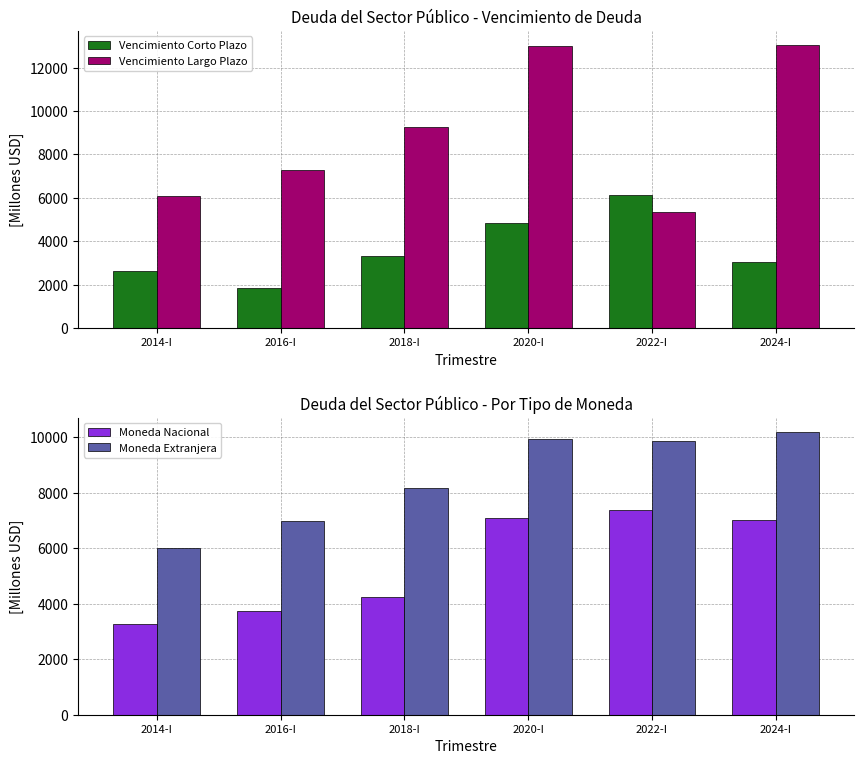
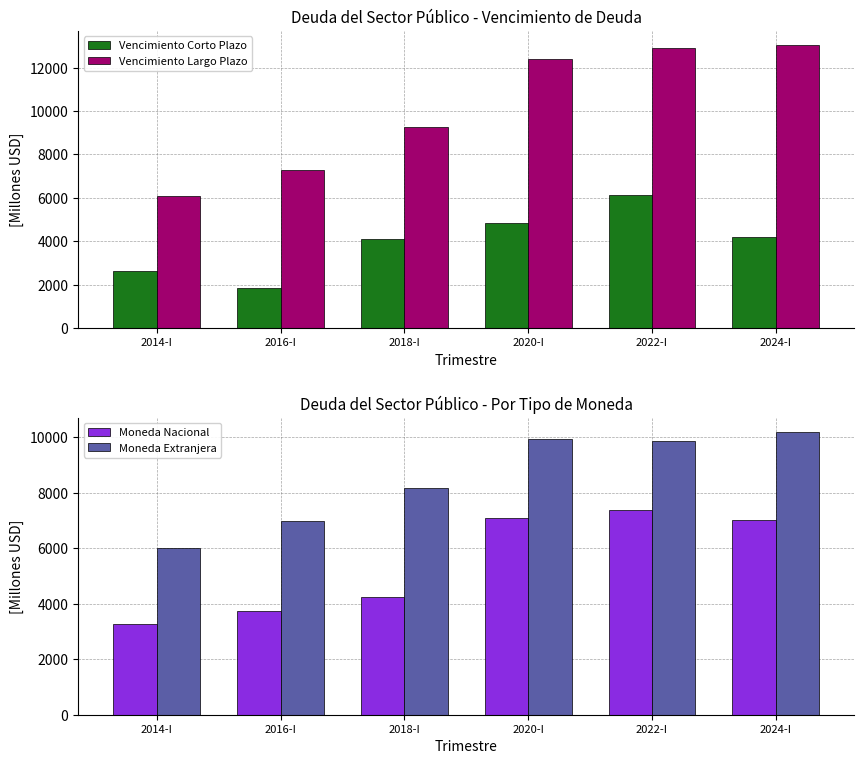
  {
    "Deuda del Sector Público - Vencimiento de Deuda": {
      "Vencimiento Corto Plazo": {
        "2014-I": 2600,
        "2016-I": 1800,
-       "2018-I": 3300,
+       "2018-I": 4100,
        "2020-I": 4900,
        "2022-I": 6100,
-       "2024-I": 3100
+       "2024-I": 4200
      },
      "Vencimiento Largo Plazo": {
        "2014-I": 6100,
        "2016-I": 7300,
        "2018-I": 9300,
-       "2020-I": 13000,
-       "2022-I": 5400,
+       "2020-I": 12400,
+       "2022-I": 12900,
        "2024-I": 13000
      }
    },
    "Deuda del Sector Público - Por Tipo de Moneda": {
      "Moneda Nacional": {
        "2014-I": 3300,
        "2016-I": 3700,
        "2018-I": 4200,
        "2020-I": 7100,
        "2022-I": 7400,
        "2024-I": 7000
      },
      "Moneda Extranjera": {
        "2014-I": 6000,
        "2016-I": 7000,
        "2018-I": 8200,
        "2020-I": 9900,
        "2022-I": 9900,
        "2024-I": 10200
      }
    }
  }
